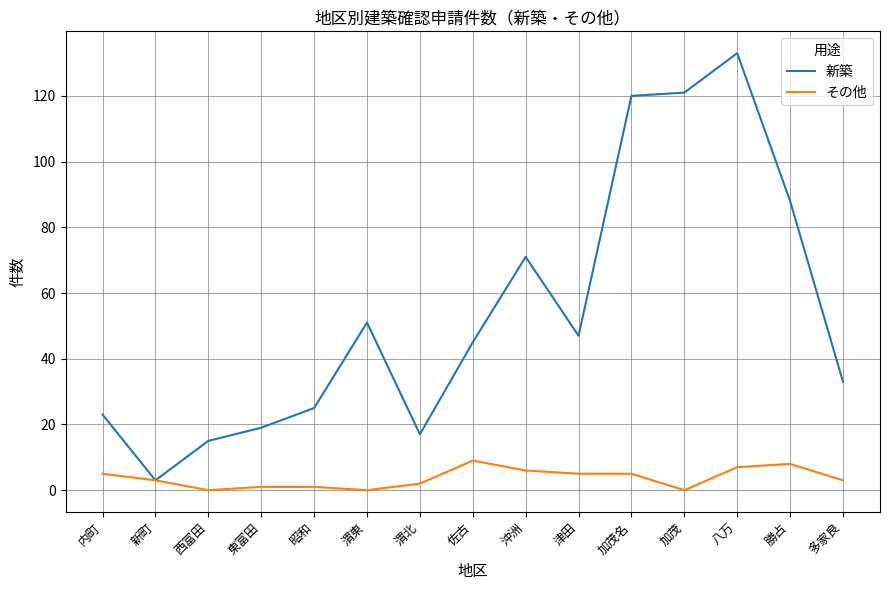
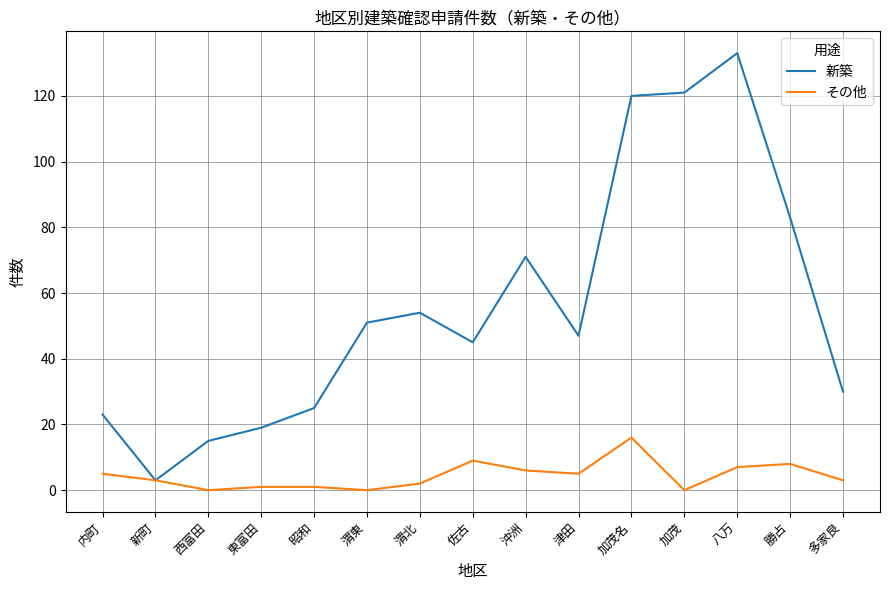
  {
    "新築": {
      "内町": 23,
      "西富田": 15,
      "東富田": 19,
      "昭和": 25,
      "渭東": 51,
-     "渭北": 17,
+     "渭北": 54,
      "佐古": 45,
      "沖洲": 71,
      "津田": 47,
      "加茂名": 120,
      "加茂": 121,
      "八万": 133,
-     "勝占": 88,
-     "多家良": 33
+     "勝占": 83,
+     "多家良": 30
    },
    "その他": {
      "内町": 5,
      "西富田": 0,
      "東富田": 1,
      "昭和": 1,
      "渭東": 0,
      "渭北": 2,
      "佐古": 9,
      "沖洲": 6,
      "津田": 5,
-     "加茂名": 5,
+     "加茂名": 16,
      "加茂": 0,
      "八万": 7,
      "勝占": 8,
      "多家良": 3
    }
  }
